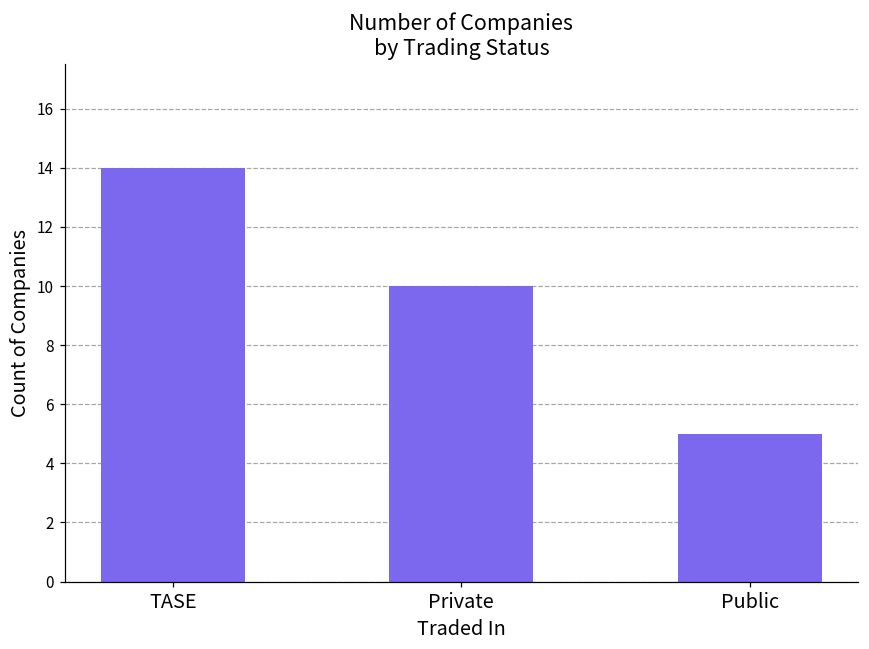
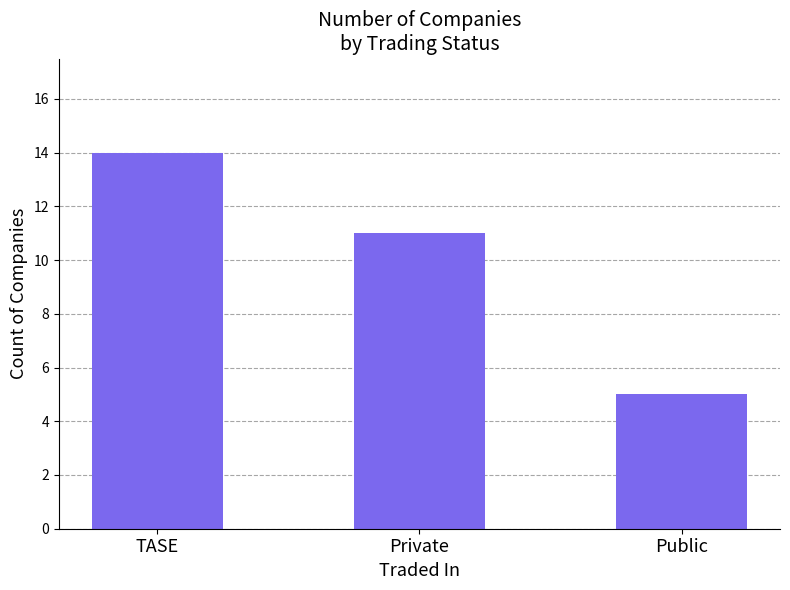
  {
    "TASE": 14,
-   "Private": 10,
+   "Private": 11,
    "Public": 5
  }
